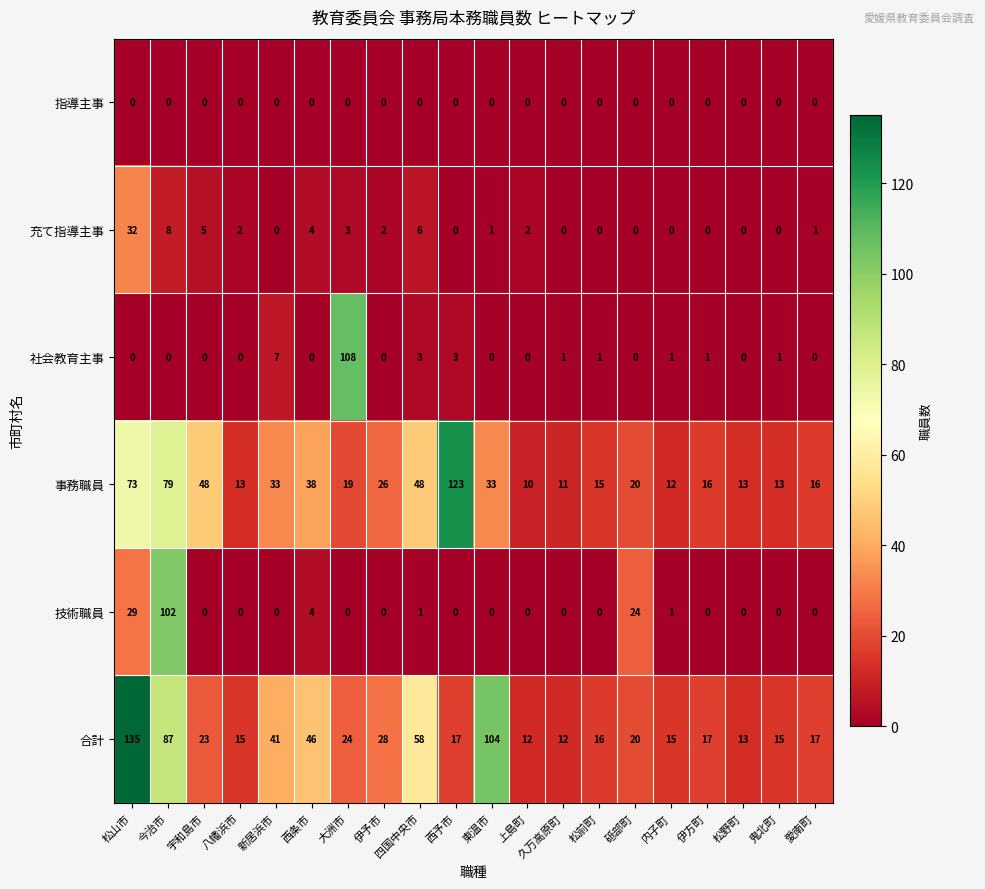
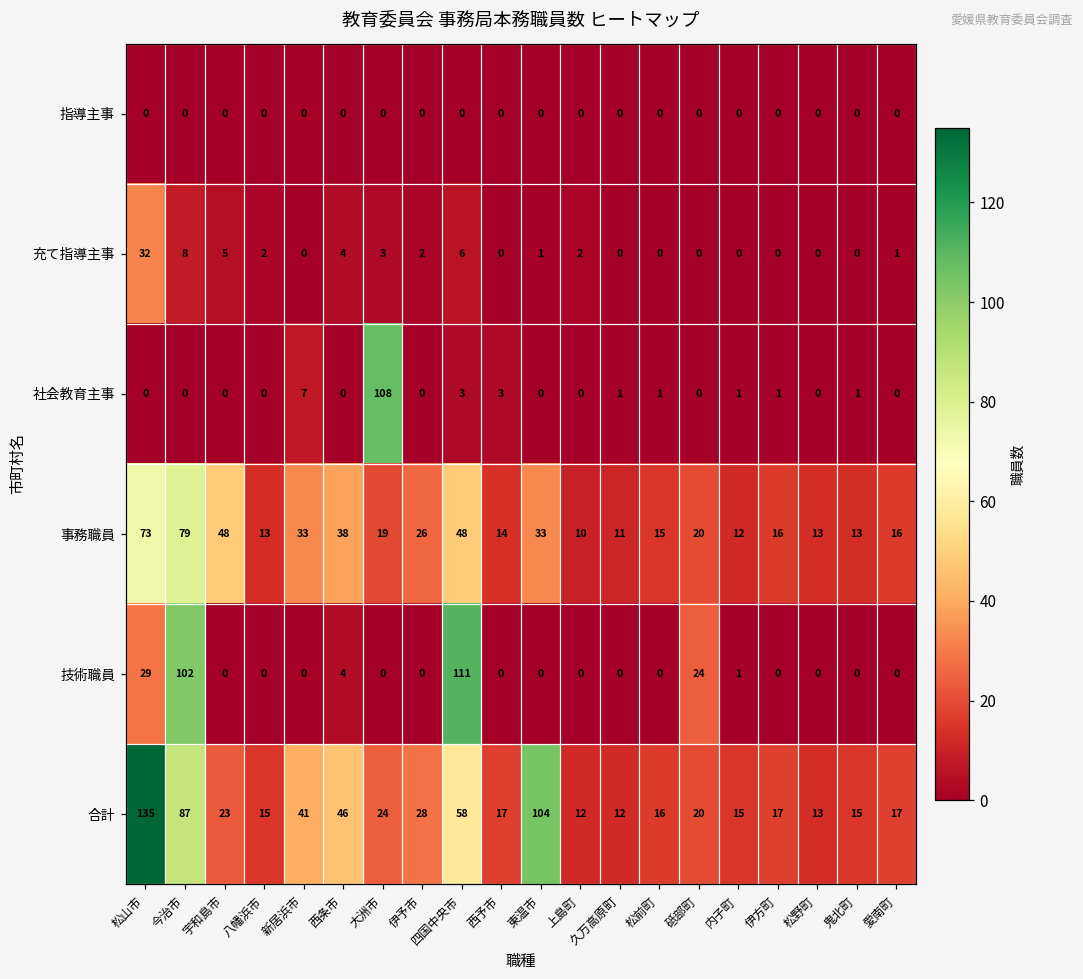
  {
    "指導主事": {
      "松山市": 0,
      "今治市": 0,
      "宇和島市": 0,
      "八幡浜市": 0,
      "新居浜市": 0,
      "西条市": 0,
      "大洲市": 0,
      "伊予市": 0,
      "四国中央市": 0,
      "西予市": 0,
      "東温市": 0,
      "上島町": 0,
      "久万高原町": 0,
      "松前町": 0,
      "砥部町": 0,
      "内子町": 0,
      "伊方町": 0,
      "松野町": 0,
      "鬼北町": 0,
      "愛南町": 0
    },
    "充て指導主事": {
      "松山市": 32,
      "今治市": 8,
      "宇和島市": 5,
      "八幡浜市": 2,
      "新居浜市": 0,
      "西条市": 4,
      "大洲市": 3,
      "伊予市": 2,
      "四国中央市": 6,
      "西予市": 0,
      "東温市": 1,
      "上島町": 2,
      "久万高原町": 0,
      "松前町": 0,
      "砥部町": 0,
      "内子町": 0,
      "伊方町": 0,
      "松野町": 0,
      "鬼北町": 0,
      "愛南町": 1
    },
    "社会教育主事": {
      "松山市": 0,
      "今治市": 0,
      "宇和島市": 0,
      "八幡浜市": 0,
      "新居浜市": 7,
      "西条市": 0,
      "大洲市": 108,
      "伊予市": 0,
      "四国中央市": 3,
      "西予市": 3,
      "東温市": 0,
      "上島町": 0,
      "久万高原町": 1,
      "松前町": 1,
      "砥部町": 0,
      "内子町": 1,
      "伊方町": 1,
      "松野町": 0,
      "鬼北町": 1,
      "愛南町": 0
    },
    "事務職員": {
      "松山市": 73,
      "今治市": 79,
      "宇和島市": 48,
      "八幡浜市": 13,
      "新居浜市": 33,
      "西条市": 38,
      "大洲市": 19,
      "伊予市": 26,
      "四国中央市": 48,
-     "西予市": 123,
+     "西予市": 14,
      "東温市": 33,
      "上島町": 10,
      "久万高原町": 11,
      "松前町": 15,
      "砥部町": 20,
      "内子町": 12,
      "伊方町": 16,
      "松野町": 13,
      "鬼北町": 13,
      "愛南町": 16
    },
    "技術職員": {
      "松山市": 29,
      "今治市": 102,
      "宇和島市": 0,
      "八幡浜市": 0,
      "新居浜市": 0,
      "西条市": 4,
      "大洲市": 0,
      "伊予市": 0,
-     "四国中央市": 1,
+     "四国中央市": 111,
      "西予市": 0,
      "東温市": 0,
      "上島町": 0,
      "久万高原町": 0,
      "松前町": 0,
      "砥部町": 24,
      "内子町": 1,
      "伊方町": 0,
      "松野町": 0,
      "鬼北町": 0,
      "愛南町": 0
    },
    "合計": {
      "松山市": 135,
      "今治市": 87,
      "宇和島市": 23,
      "八幡浜市": 15,
      "新居浜市": 41,
      "西条市": 46,
      "大洲市": 24,
      "伊予市": 28,
      "四国中央市": 58,
      "西予市": 17,
      "東温市": 104,
      "上島町": 12,
      "久万高原町": 12,
      "松前町": 16,
      "砥部町": 20,
      "内子町": 15,
      "伊方町": 17,
      "松野町": 13,
      "鬼北町": 15,
      "愛南町": 17
    }
  }
